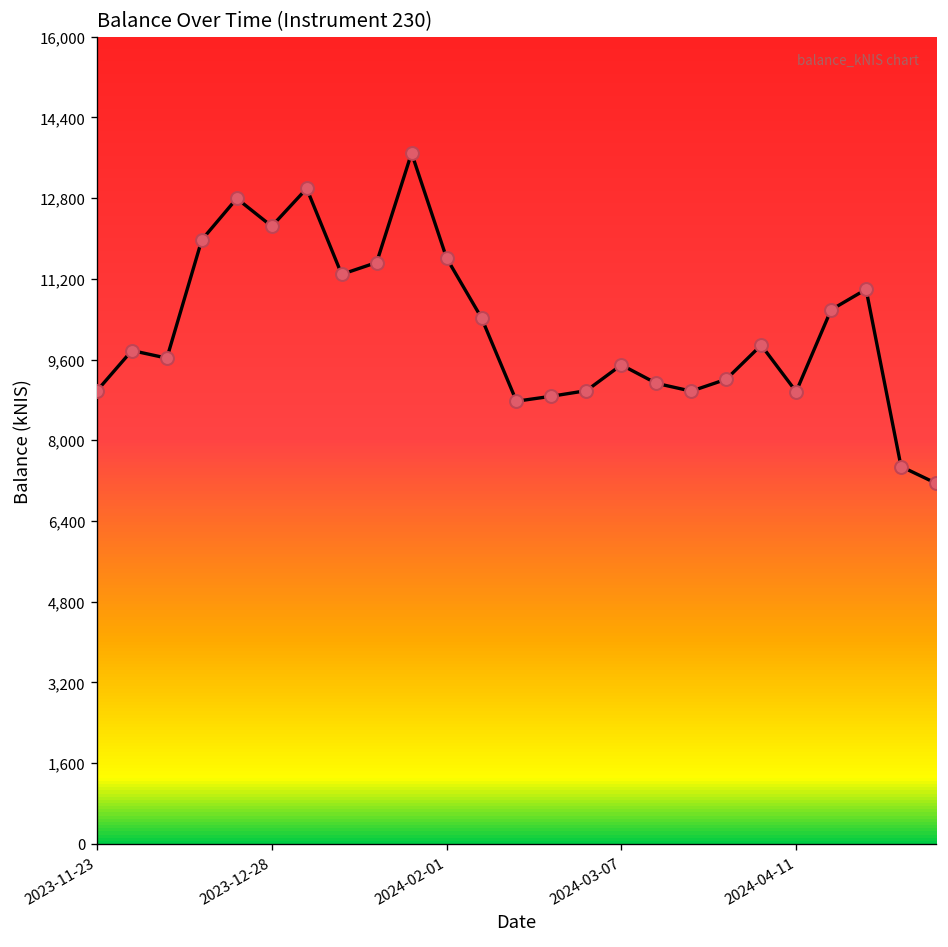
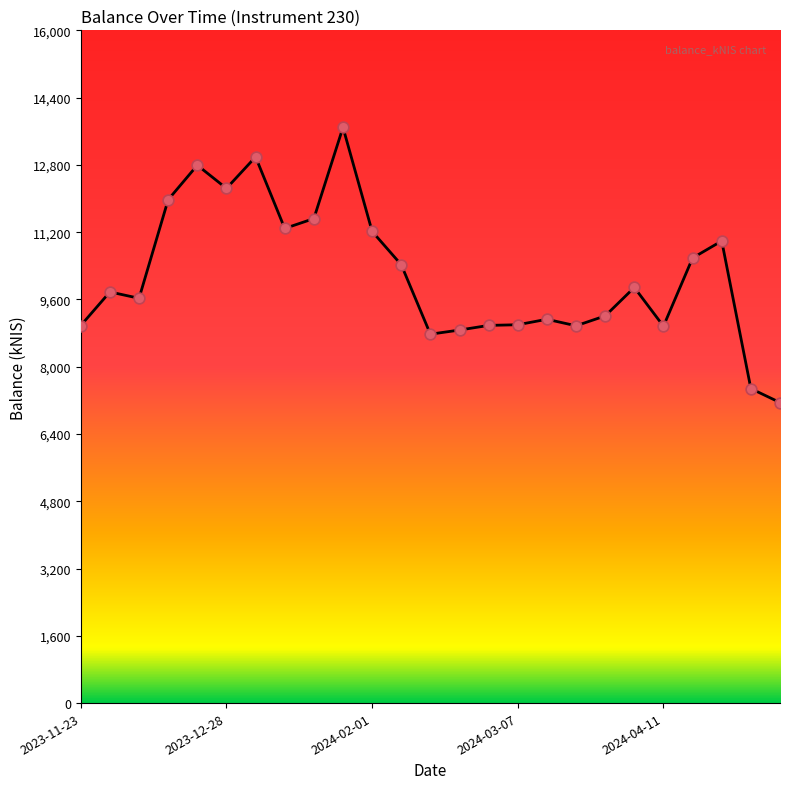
  {
    "2023-11-23": "9,000",
    "2023-12-28": "12,200",
-   "2024-02-01": "11,600",
-   "2024-03-07": "9,500",
+   "2024-02-01": "11,200",
+   "2024-03-07": "9,000",
    "2024-04-11": "9,000"
  }
